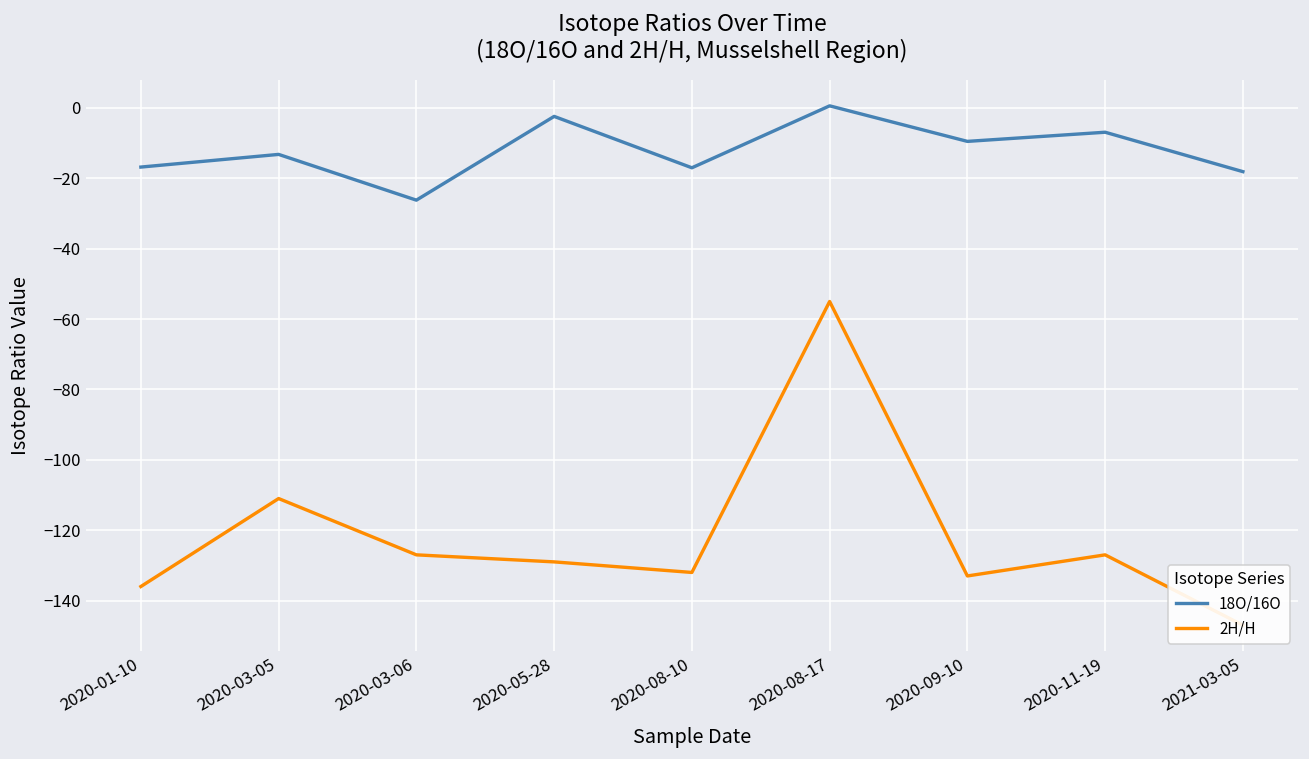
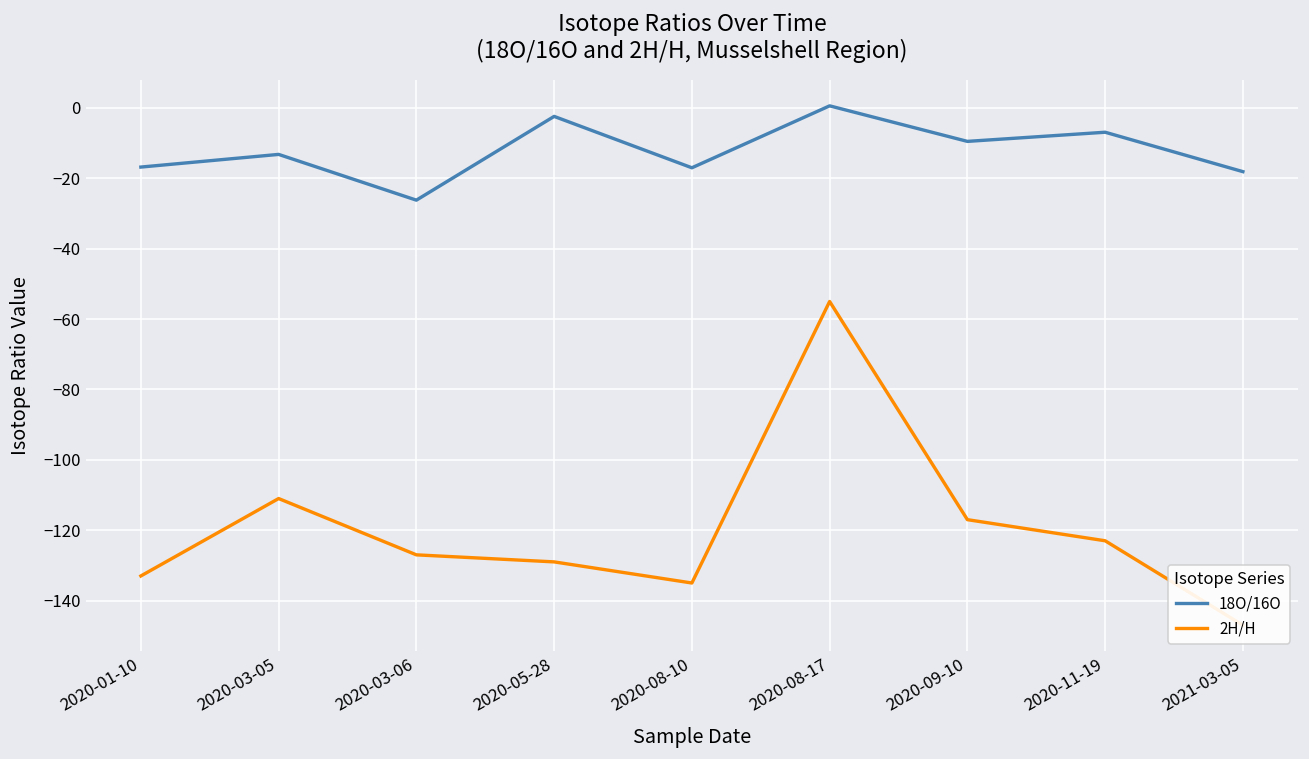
  {
    "18O/16O": {
      "2020-01-10": -17,
      "2020-03-05": -13,
      "2020-03-06": -26,
      "2020-05-28": -2,
      "2020-08-10": -17,
      "2020-08-17": 1,
      "2020-09-10": -10,
      "2020-11-19": -7,
      "2021-03-05": -18
    },
    "2H/H": {
-     "2020-01-10": -136,
+     "2020-01-10": -133,
      "2020-03-05": -111,
      "2020-03-06": -127,
      "2020-05-28": -129,
-     "2020-08-10": -132,
+     "2020-08-10": -135,
      "2020-08-17": -55,
-     "2020-09-10": -133,
-     "2020-11-19": -127
+     "2020-09-10": -117,
+     "2020-11-19": -123
    }
  }
